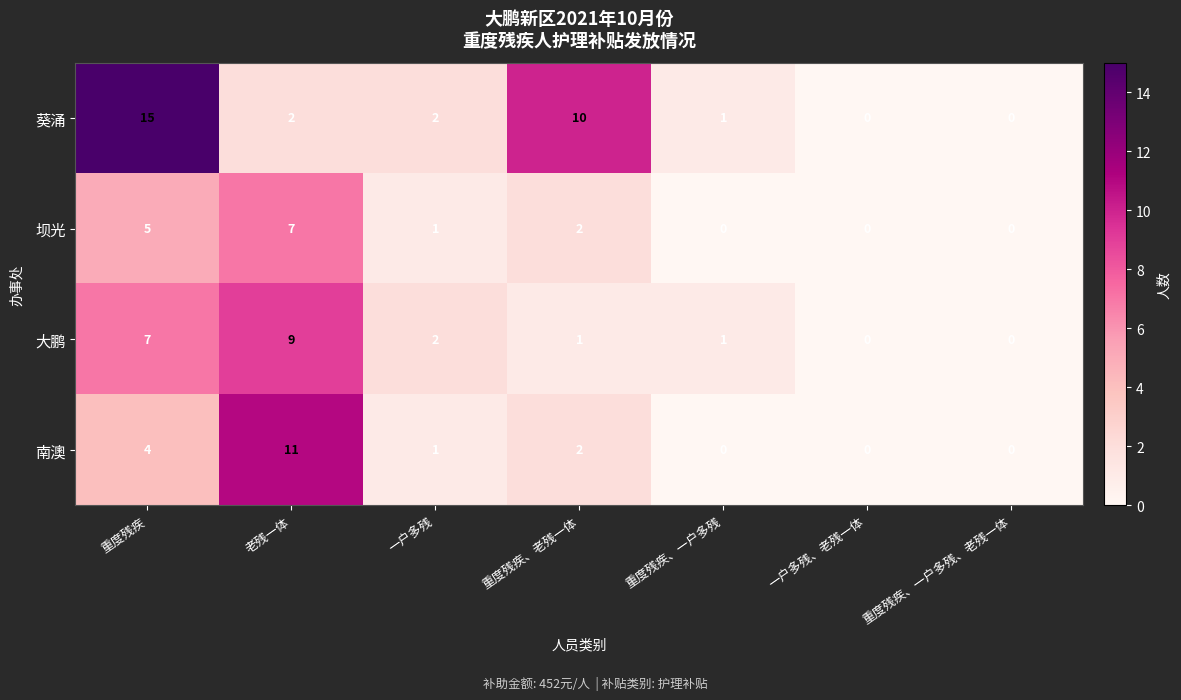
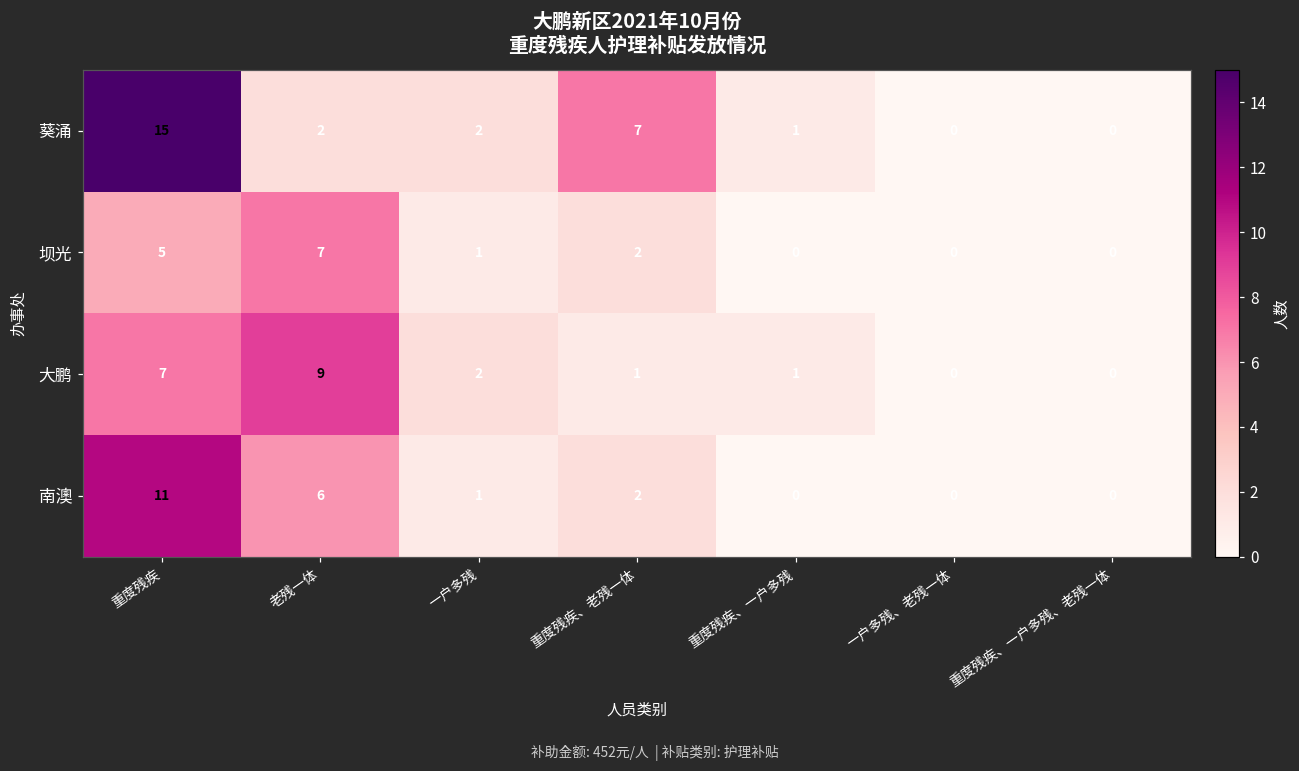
  {
    "葵涌": {
      "重度残疾": 15,
-     "重度残疾、老残一体": 10
+     "重度残疾、老残一体": 7
    },
    "坝光": {
      "重度残疾": 5,
      "老残一体": 7
    },
    "大鹏": {
      "重度残疾": 7,
      "老残一体": 9
    },
    "南澳": {
-     "重度残疾": 4,
-     "老残一体": 11
+     "重度残疾": 11,
+     "老残一体": 6
    }
  }
